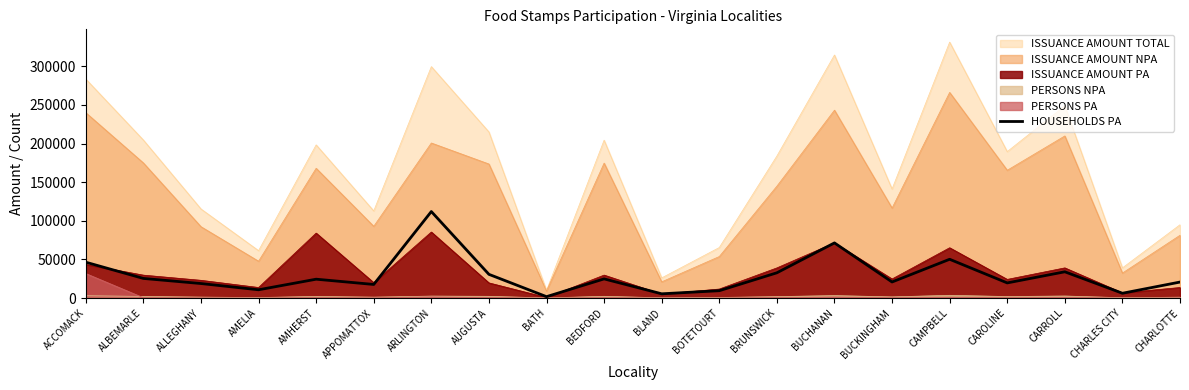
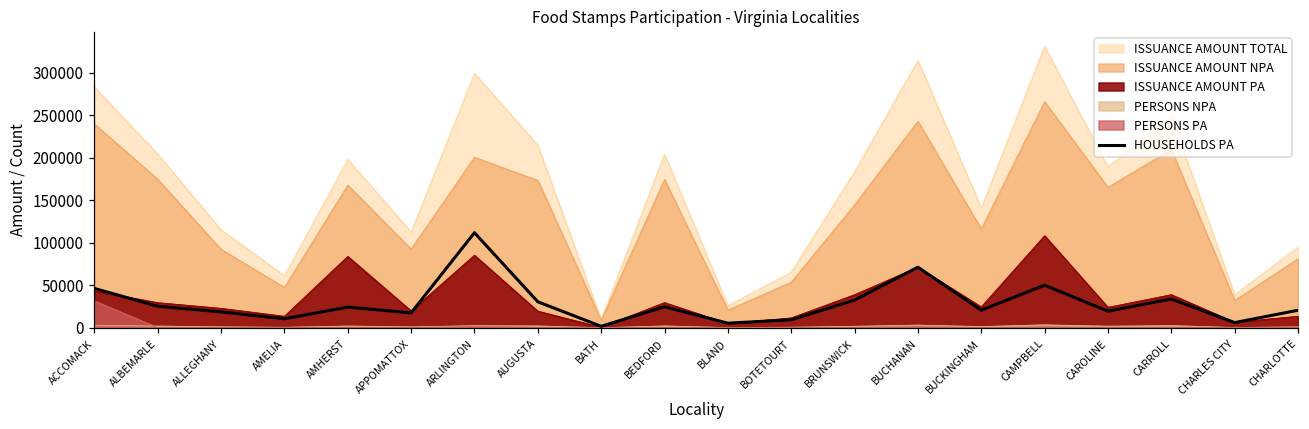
  {
    "ISSUANCE AMOUNT PA": {
      "ALBEMARLE": 30000,
      "ALLEGHANY": 20000,
      "AMHERST": 80000,
      "ARLINGTON": 90000,
      "AUGUSTA": 20000,
      "BEDFORD": 30000,
      "BRUNSWICK": 40000,
      "BUCKINGHAM": 20000,
-     "CAMPBELL": 70000,
+     "CAMPBELL": 110000,
      "CAROLINE": 20000,
      "CARROLL": 40000,
      "CHARLOTTE": 10000
    },
    "PERSONS PA": {
      "ACCOMACK": 30000
    },
    "HOUSEHOLDS PA": {
      "ALBEMARLE": 30000,
      "ALLEGHANY": 20000,
      "AMHERST": 20000,
      "ARLINGTON": 110000,
      "AUGUSTA": 30000,
      "BEDFORD": 20000,
      "BRUNSWICK": 30000,
      "BUCKINGHAM": 20000,
      "CAMPBELL": 50000,
      "CAROLINE": 20000,
      "CARROLL": 30000,
      "CHARLOTTE": 20000
    }
  }
